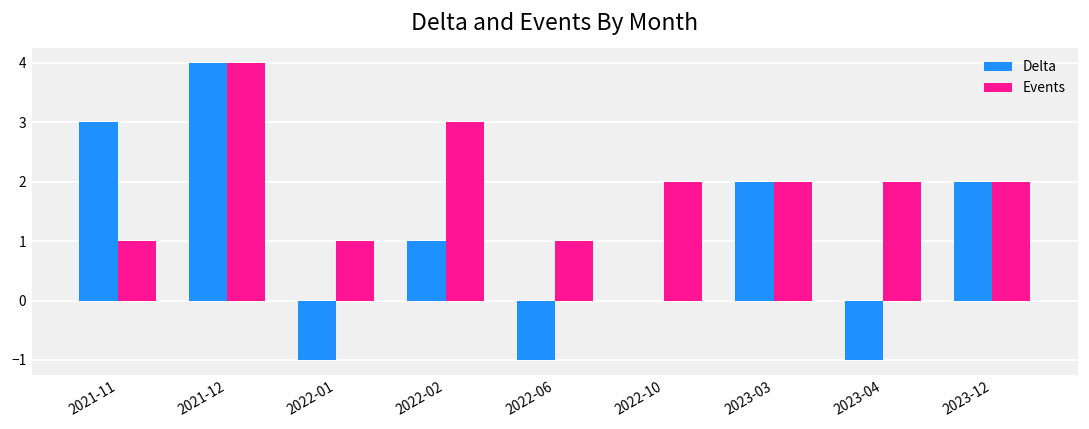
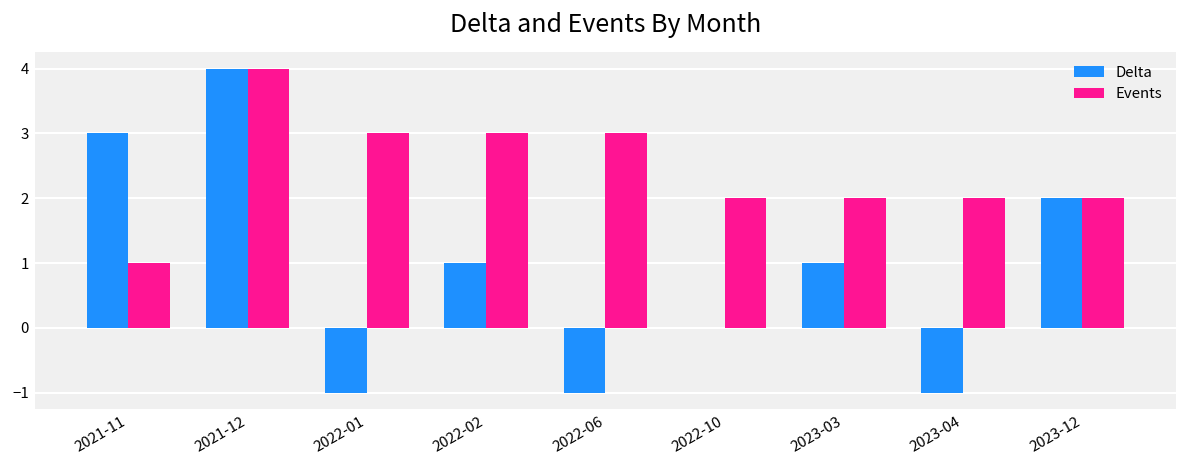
  {
    "Delta": {
      "2021-11": 3,
      "2021-12": 4,
      "2022-01": -1,
      "2022-02": 1,
      "2022-06": -1,
      "2022-10": 0,
-     "2023-03": 2,
+     "2023-03": 1,
      "2023-04": -1,
      "2023-12": 2
    },
    "Events": {
      "2021-11": 1,
      "2021-12": 4,
-     "2022-01": 1,
+     "2022-01": 3,
      "2022-02": 3,
-     "2022-06": 1,
+     "2022-06": 3,
      "2022-10": 2,
      "2023-03": 2,
      "2023-04": 2,
      "2023-12": 2
    }
  }
